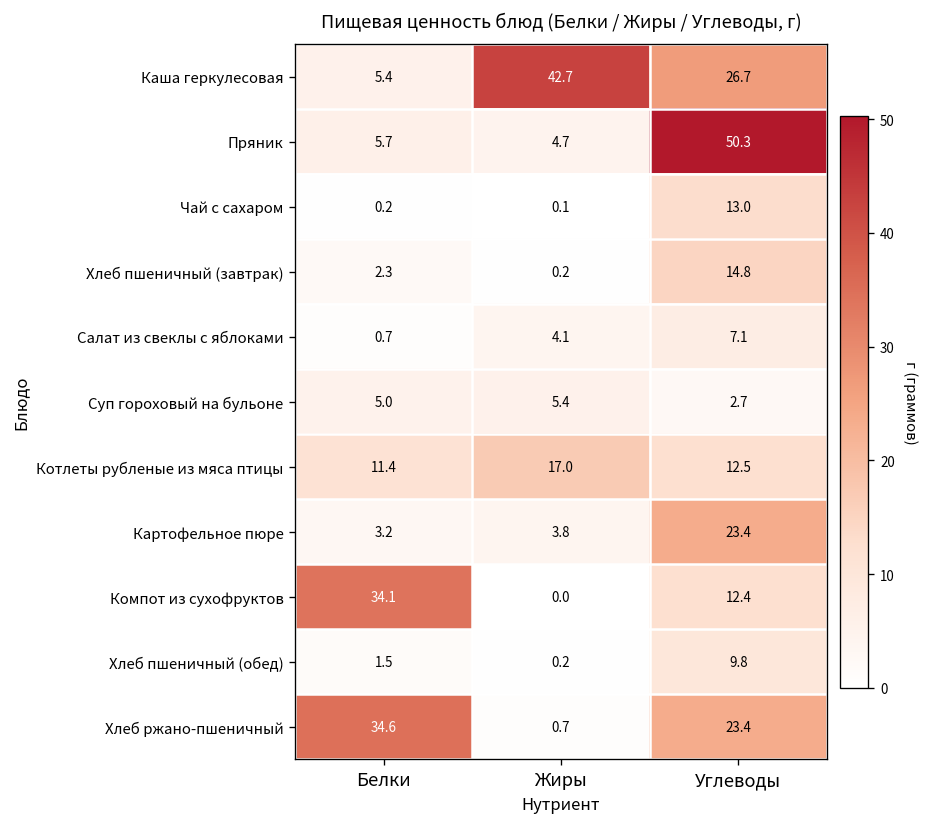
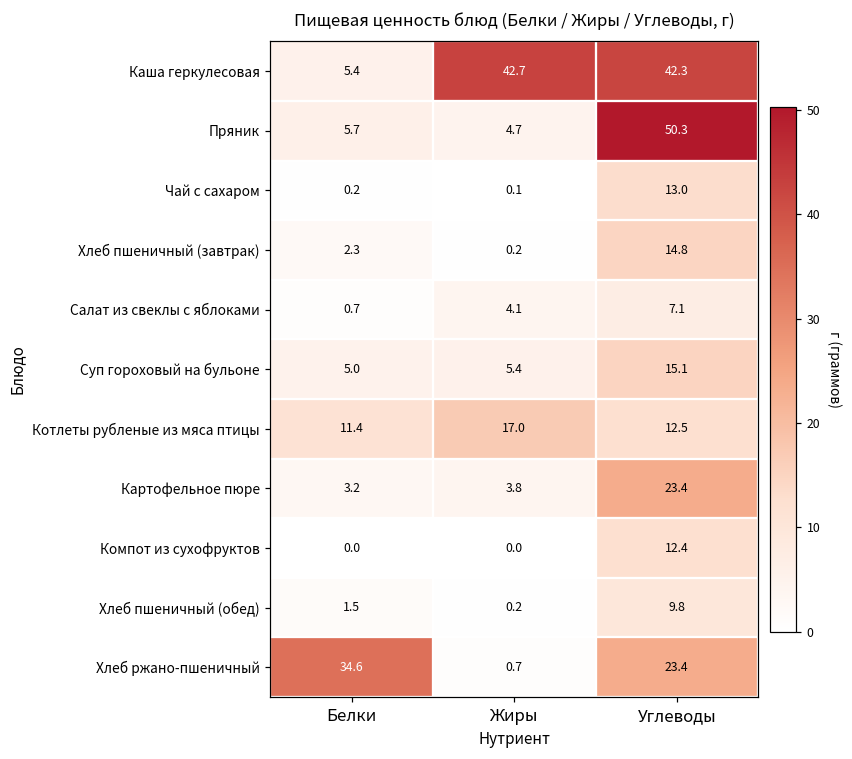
  {
    "Каша геркулесовая": {
      "Белки": 5.4,
      "Жиры": 42.7,
-     "Углеводы": 26.7
+     "Углеводы": 42.3
    },
    "Пряник": {
      "Белки": 5.7,
      "Жиры": 4.7,
      "Углеводы": 50.3
    },
    "Чай с сахаром": {
      "Белки": 0.2,
      "Жиры": 0.1,
      "Углеводы": 13.0
    },
    "Хлеб пшеничный (завтрак)": {
      "Белки": 2.3,
      "Жиры": 0.2,
      "Углеводы": 14.8
    },
    "Салат из свеклы с яблоками": {
      "Белки": 0.7,
      "Жиры": 4.1,
      "Углеводы": 7.1
    },
    "Суп гороховый на бульоне": {
      "Белки": 5.0,
      "Жиры": 5.4,
-     "Углеводы": 2.7
+     "Углеводы": 15.1
    },
    "Котлеты рубленые из мяса птицы": {
      "Белки": 11.4,
      "Жиры": 17.0,
      "Углеводы": 12.5
    },
    "Картофельное пюре": {
      "Белки": 3.2,
      "Жиры": 3.8,
      "Углеводы": 23.4
    },
    "Компот из сухофруктов": {
-     "Белки": 34.1,
+     "Белки": 0.0,
      "Жиры": 0.0,
      "Углеводы": 12.4
    },
    "Хлеб пшеничный (обед)": {
      "Белки": 1.5,
      "Жиры": 0.2,
      "Углеводы": 9.8
    },
    "Хлеб ржано-пшеничный": {
      "Белки": 34.6,
      "Жиры": 0.7,
      "Углеводы": 23.4
    }
  }
